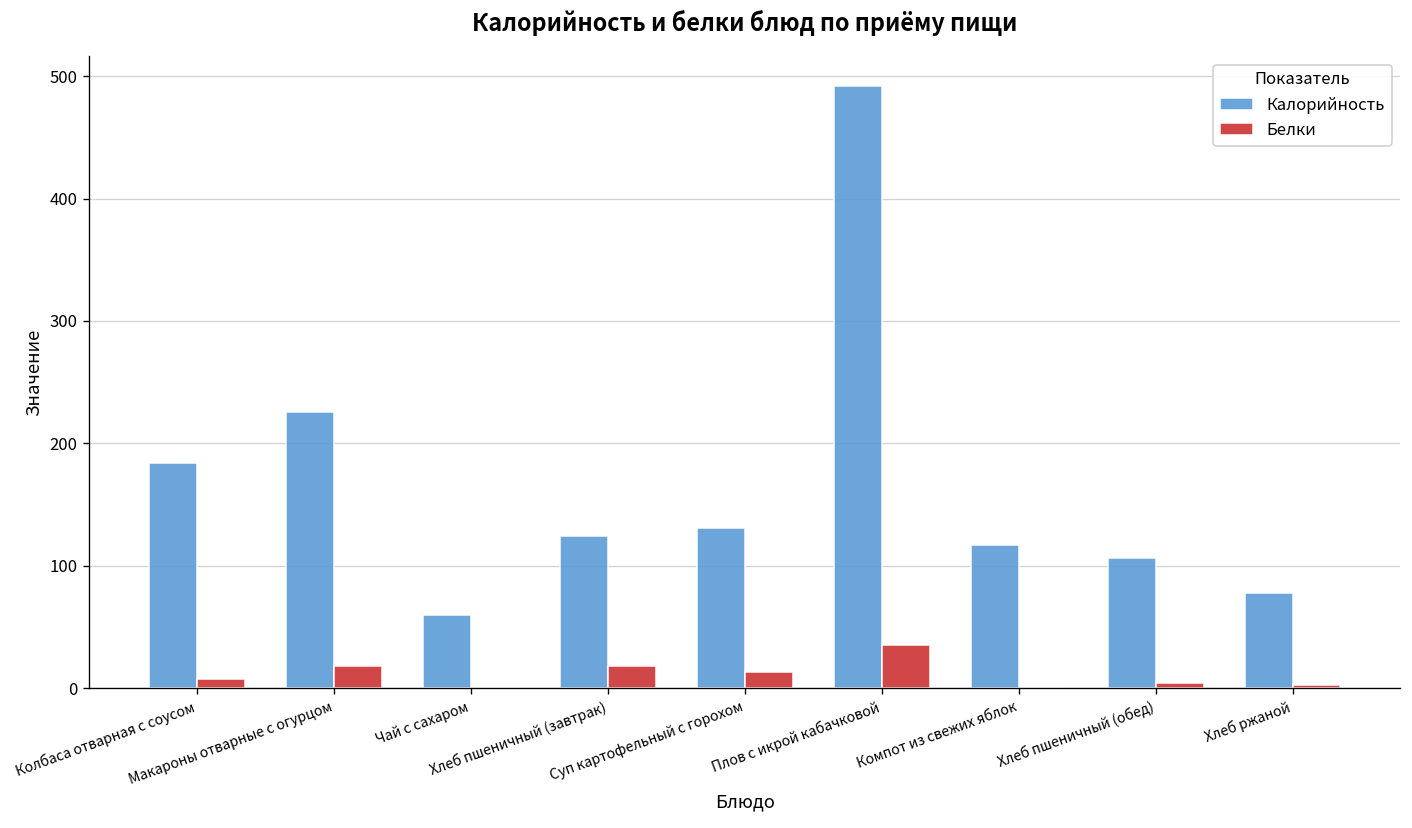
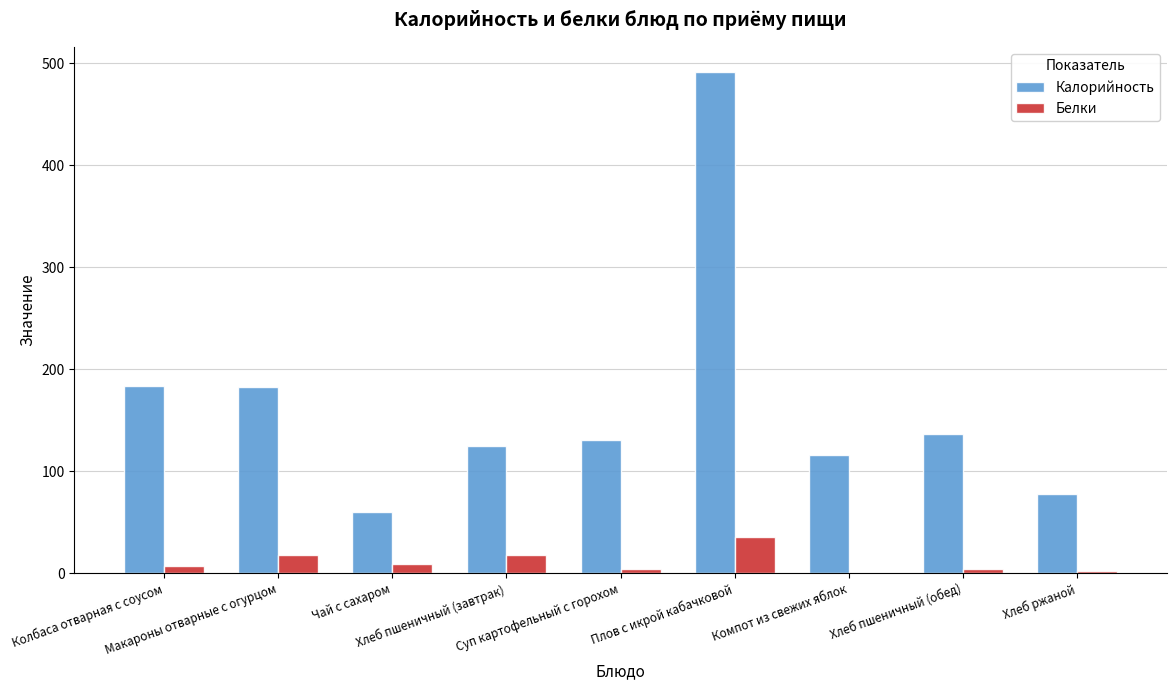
  {
    "Калорийность": {
      "Колбаса отварная с соусом": 184,
-     "Макароны отварные с огурцом": 226,
+     "Макароны отварные с огурцом": 183,
      "Чай с сахаром": 60,
      "Хлеб пшеничный (завтрак)": 125,
      "Суп картофельный с горохом": 131,
      "Плов с икрой кабачковой": 492,
      "Компот из свежих яблок": 117,
-     "Хлеб пшеничный (обед)": 106,
+     "Хлеб пшеничный (обед)": 137,
      "Хлеб ржаной": 78
    },
    "Белки": {
      "Колбаса отварная с соусом": 7,
      "Макароны отварные с огурцом": 18,
-     "Чай с сахаром": 0,
+     "Чай с сахаром": 10,
      "Хлеб пшеничный (завтрак)": 18,
-     "Суп картофельный с горохом": 13,
+     "Суп картофельный с горохом": 4,
      "Плов с икрой кабачковой": 35,
      "Хлеб пшеничный (обед)": 4,
      "Хлеб ржаной": 3
    }
  }
